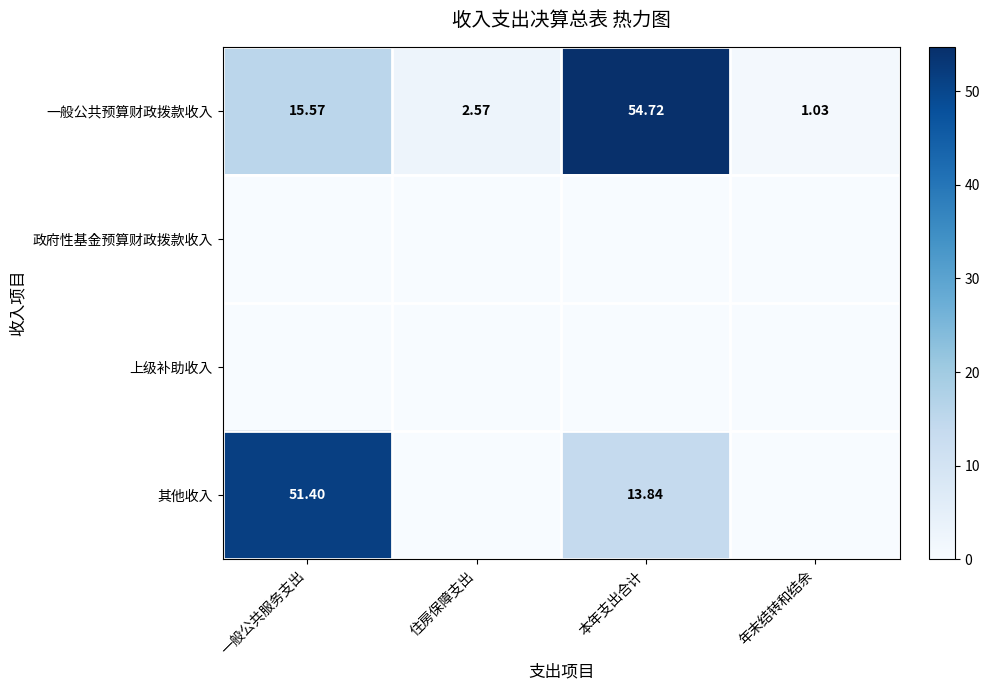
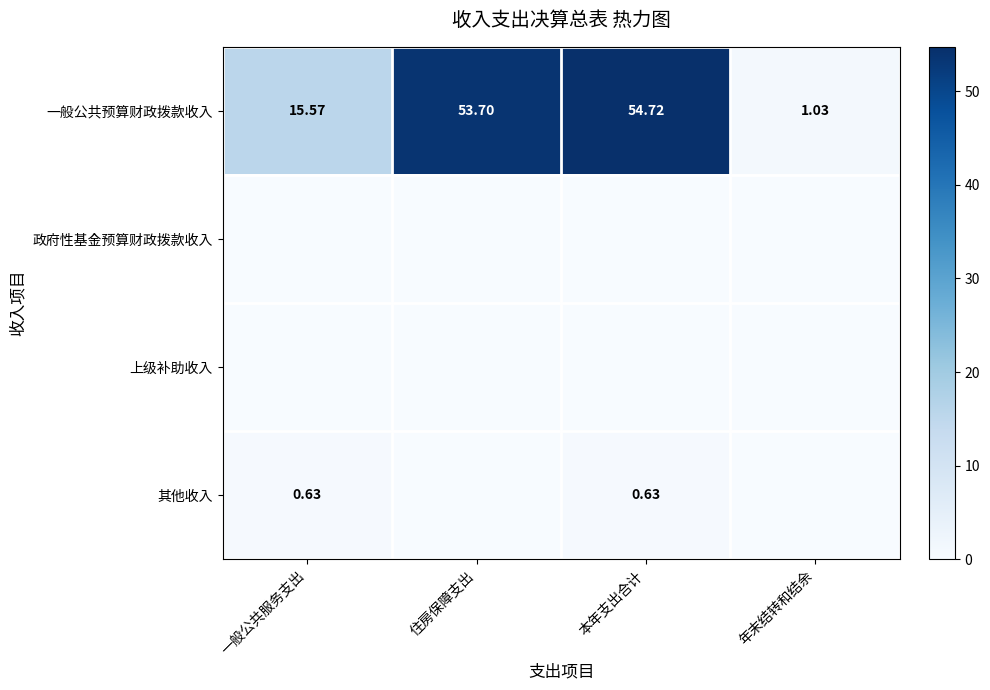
  {
    "一般公共预算财政拨款收入": {
      "一般公共服务支出": 15.57,
-     "住房保障支出": 2.57,
+     "住房保障支出": 53.70,
      "本年支出合计": 54.72,
      "年末结转和结余": 1.03
    },
    "其他收入": {
-     "一般公共服务支出": 51.40,
-     "本年支出合计": 13.84
+     "一般公共服务支出": 0.63,
+     "本年支出合计": 0.63
    }
  }
